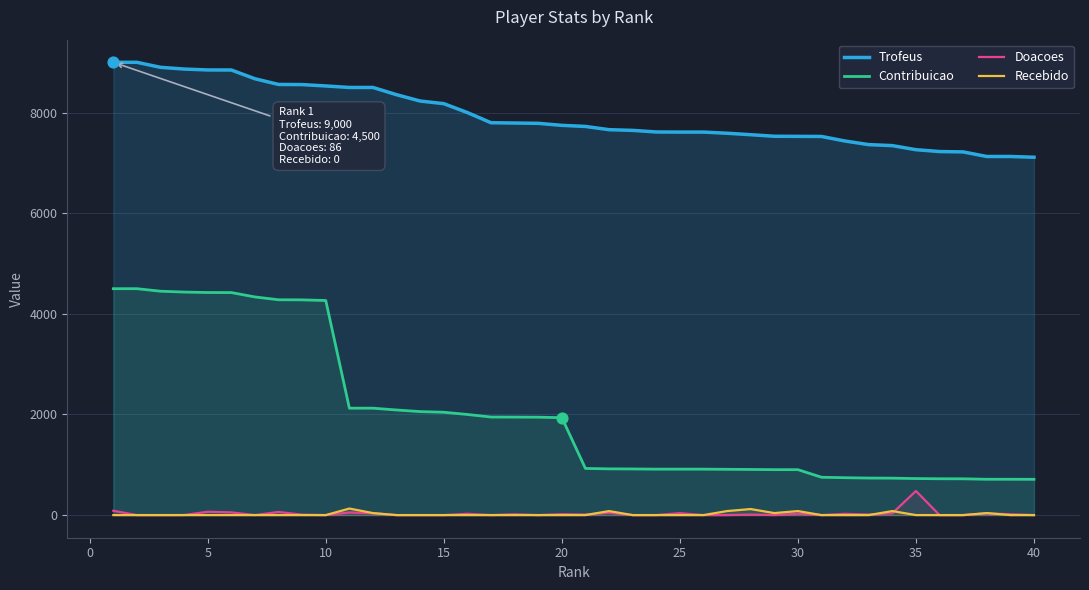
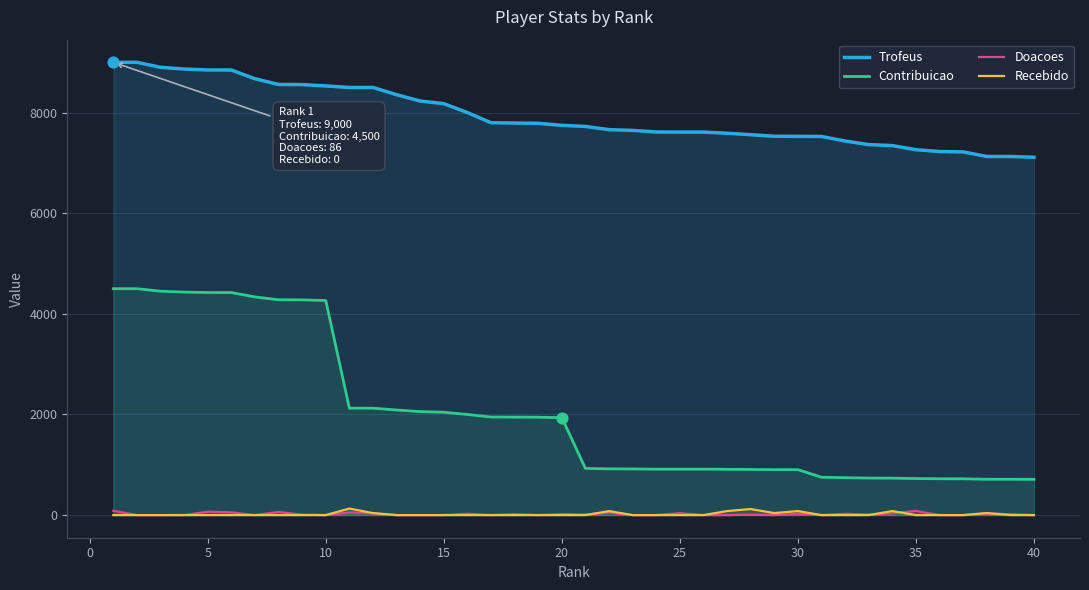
  {
    "Doacoes": {
      "5": 100,
      "30": 0,
-     "35": 500
+     "35": 100
    },
    "Recebido": {
      "5": 0,
      "30": 100,
      "35": 0
    }
  }
